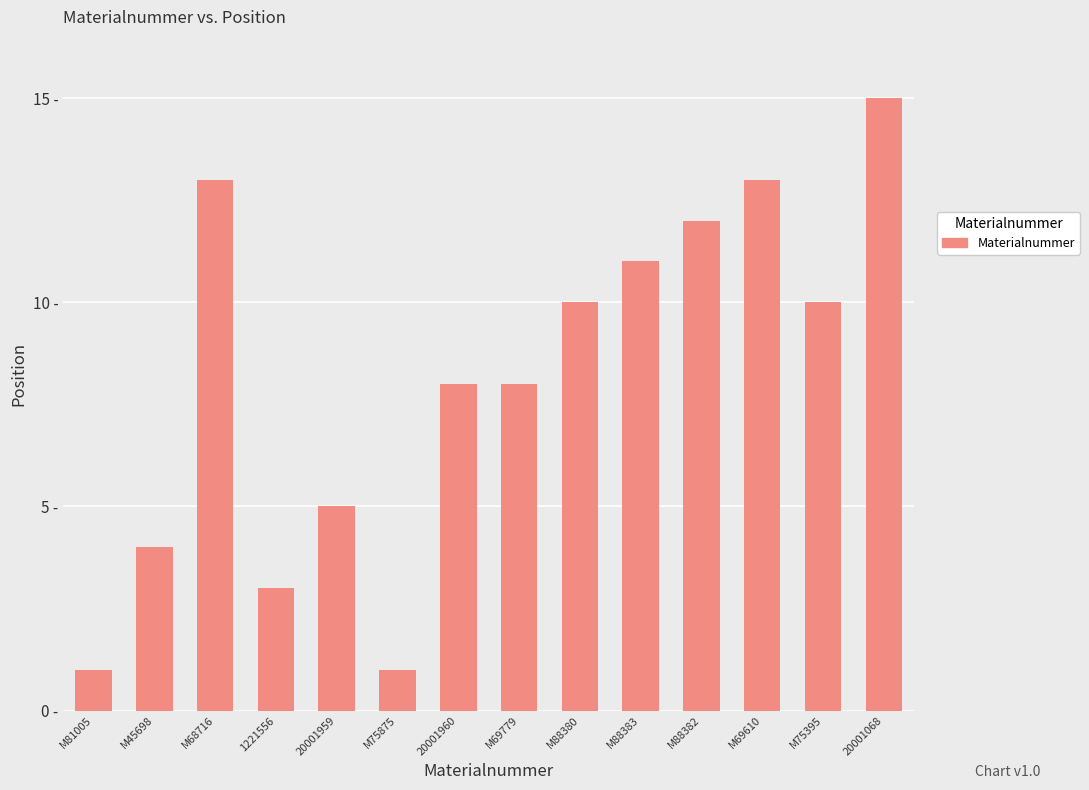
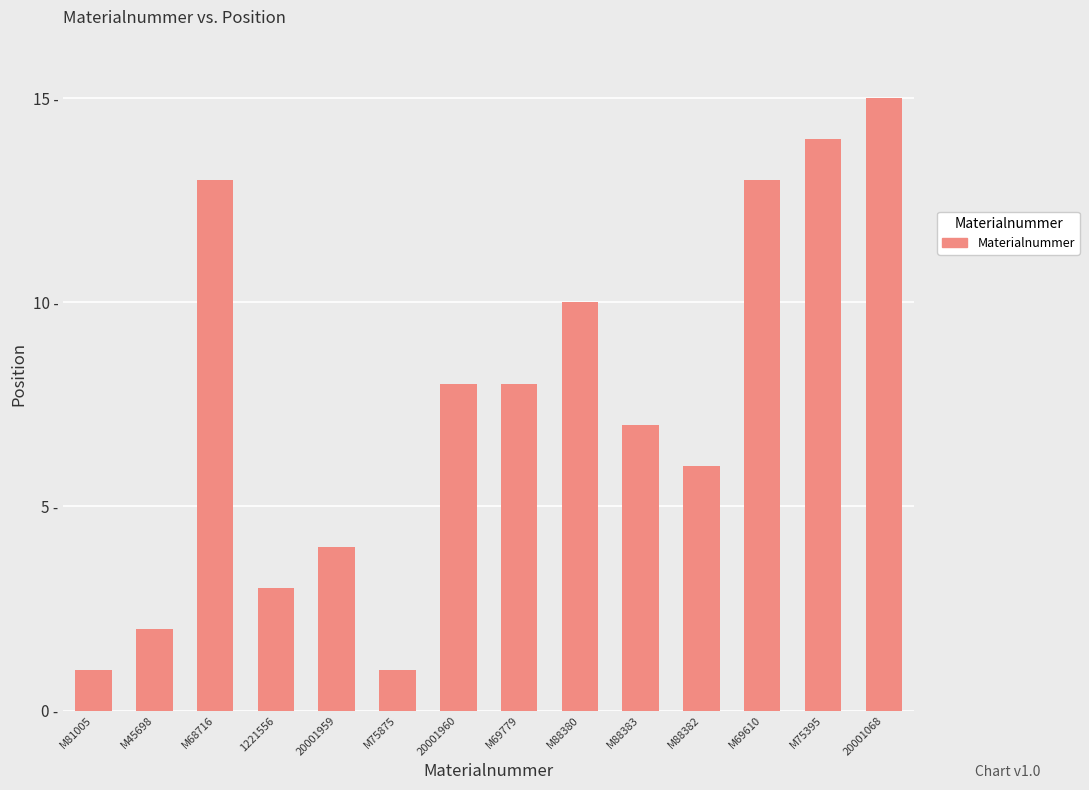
  {
    "M81005": "1 -",
-   "M45698": "4 -",
+   "M45698": "2 -",
    "M68716": "13 -",
    "1221556": "3 -",
-   "20001959": "5 -",
+   "20001959": "4 -",
    "M75875": "1 -",
    "20001960": "8 -",
    "M69779": "8 -",
    "M88380": "10 -",
-   "M88383": "11 -",
-   "M88382": "12 -",
+   "M88383": "7 -",
+   "M88382": "6 -",
    "M69610": "13 -",
-   "M75395": "10 -",
+   "M75395": "14 -",
    "20001068": "15 -"
  }
